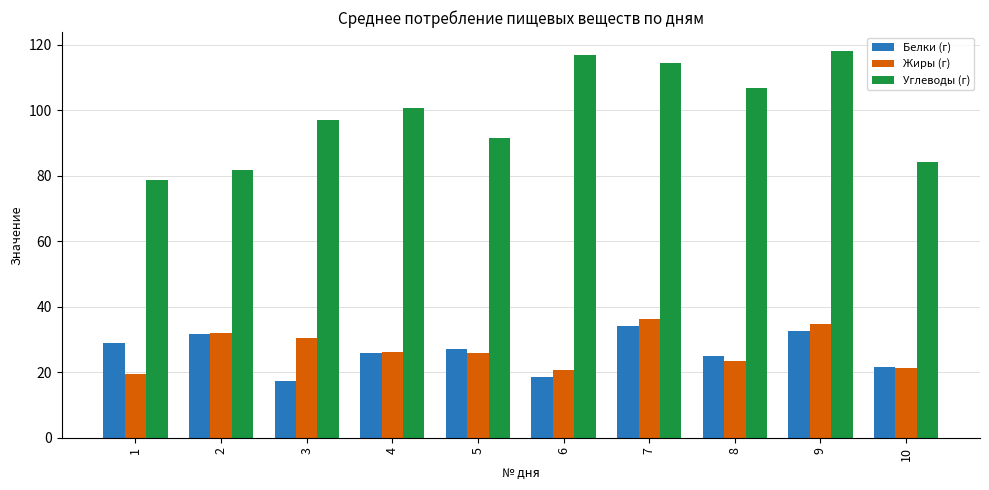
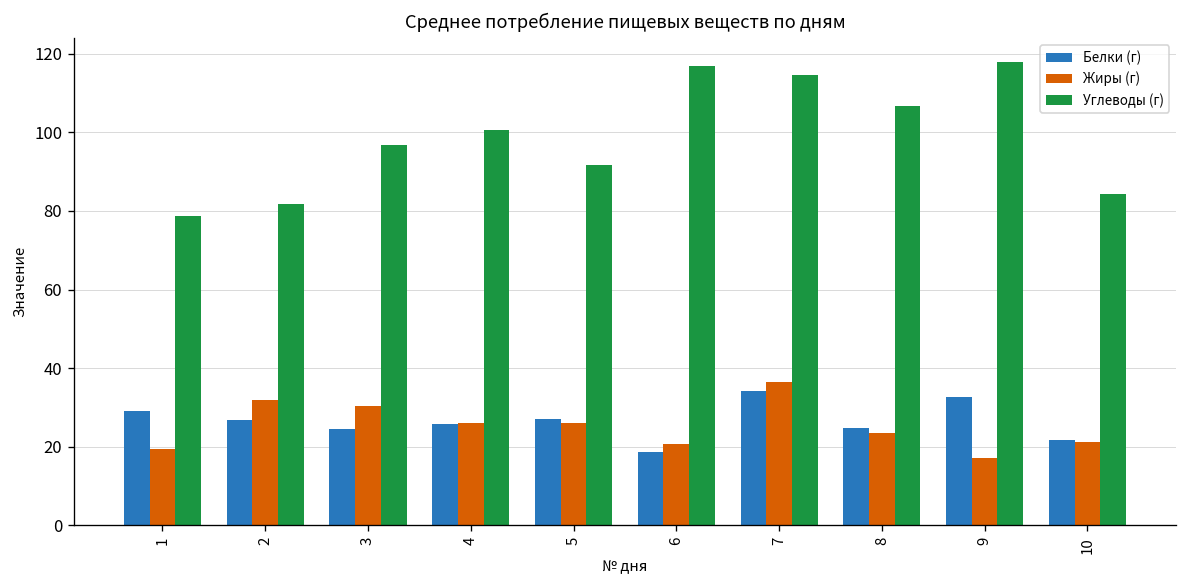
  {
    "Белки (г)": {
      "1": 29,
-     "2": 32,
-     "3": 17,
+     "2": 27,
+     "3": 25,
      "4": 26,
      "5": 27,
      "6": 19,
      "7": 34,
      "8": 25,
      "9": 33,
      "10": 22
    },
    "Жиры (г)": {
      "1": 19,
      "2": 32,
      "3": 30,
      "4": 26,
      "5": 26,
      "6": 21,
      "7": 36,
      "8": 23,
-     "9": 35,
+     "9": 17,
      "10": 21
    },
    "Углеводы (г)": {
      "1": 79,
      "2": 82,
      "3": 97,
      "4": 101,
      "5": 92,
      "6": 117,
      "7": 115,
      "8": 107,
      "9": 118,
      "10": 84
    }
  }
